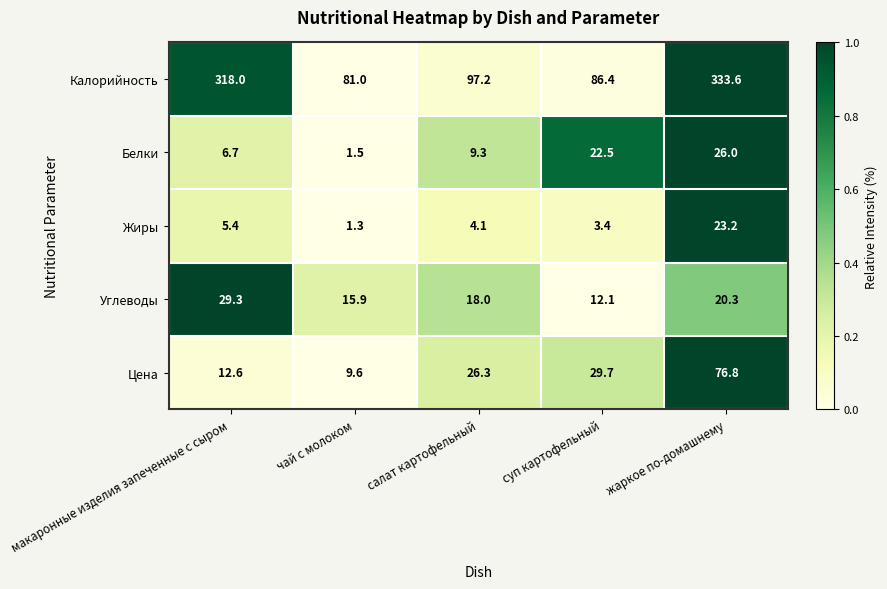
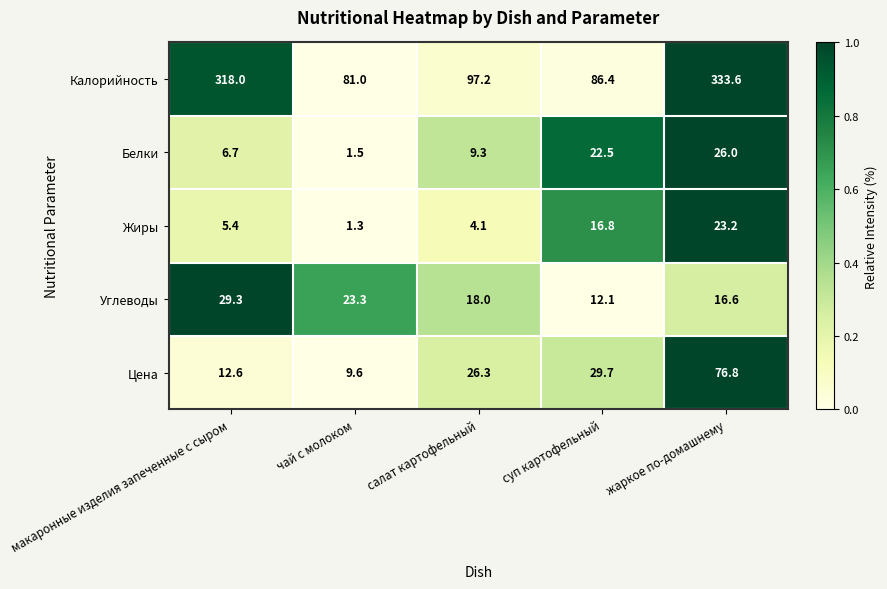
  {
    "Калорийность": {
      "макаронные изделия запеченные с сыром": 318.0,
      "чай с молоком": 81.0,
      "салат картофельный": 97.2,
      "суп картофельный": 86.4,
      "жаркое по-домашнему": 333.6
    },
    "Белки": {
      "макаронные изделия запеченные с сыром": 6.7,
      "чай с молоком": 1.5,
      "салат картофельный": 9.3,
      "суп картофельный": 22.5,
      "жаркое по-домашнему": 26.0
    },
    "Жиры": {
      "макаронные изделия запеченные с сыром": 5.4,
      "чай с молоком": 1.3,
      "салат картофельный": 4.1,
-     "суп картофельный": 3.4,
+     "суп картофельный": 16.8,
      "жаркое по-домашнему": 23.2
    },
    "Углеводы": {
      "макаронные изделия запеченные с сыром": 29.3,
-     "чай с молоком": 15.9,
+     "чай с молоком": 23.3,
      "салат картофельный": 18.0,
      "суп картофельный": 12.1,
-     "жаркое по-домашнему": 20.3
+     "жаркое по-домашнему": 16.6
    },
    "Цена": {
      "макаронные изделия запеченные с сыром": 12.6,
      "чай с молоком": 9.6,
      "салат картофельный": 26.3,
      "суп картофельный": 29.7,
      "жаркое по-домашнему": 76.8
    }
  }
